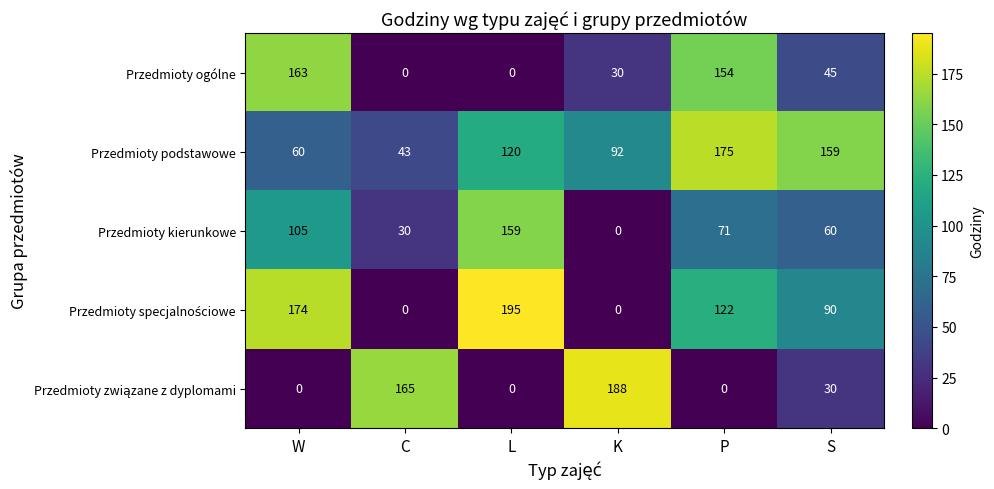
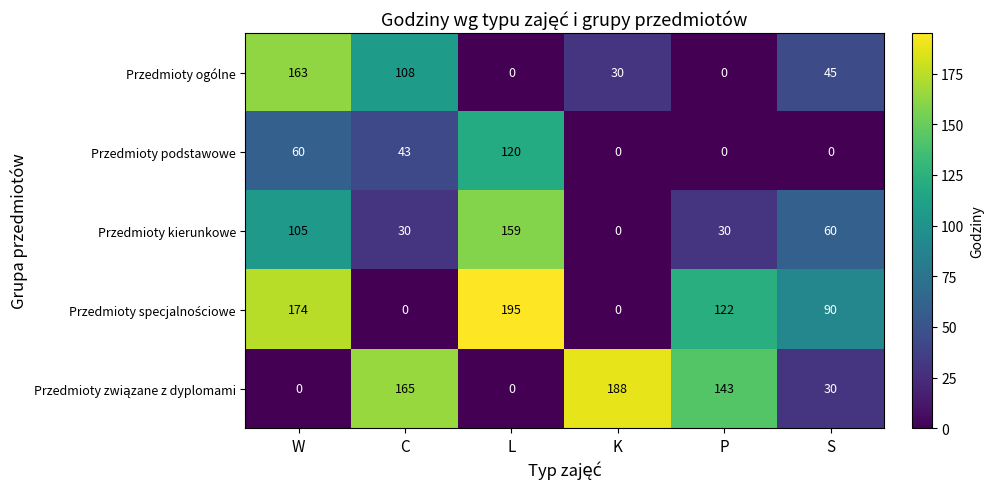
  {
    "Przedmioty ogólne": {
      "W": 163,
-     "C": 0,
+     "C": 108,
      "L": 0,
      "K": 30,
-     "P": 154,
+     "P": 0,
      "S": 45
    },
    "Przedmioty podstawowe": {
      "W": 60,
      "C": 43,
      "L": 120,
-     "K": 92,
-     "P": 175,
-     "S": 159
+     "K": 0,
+     "P": 0,
+     "S": 0
    },
    "Przedmioty kierunkowe": {
      "W": 105,
      "C": 30,
      "L": 159,
      "K": 0,
-     "P": 71,
+     "P": 30,
      "S": 60
    },
    "Przedmioty specjalnościowe": {
      "W": 174,
      "C": 0,
      "L": 195,
      "K": 0,
      "P": 122,
      "S": 90
    },
    "Przedmioty związane z dyplomami": {
      "W": 0,
      "C": 165,
      "L": 0,
      "K": 188,
-     "P": 0,
+     "P": 143,
      "S": 30
    }
  }
